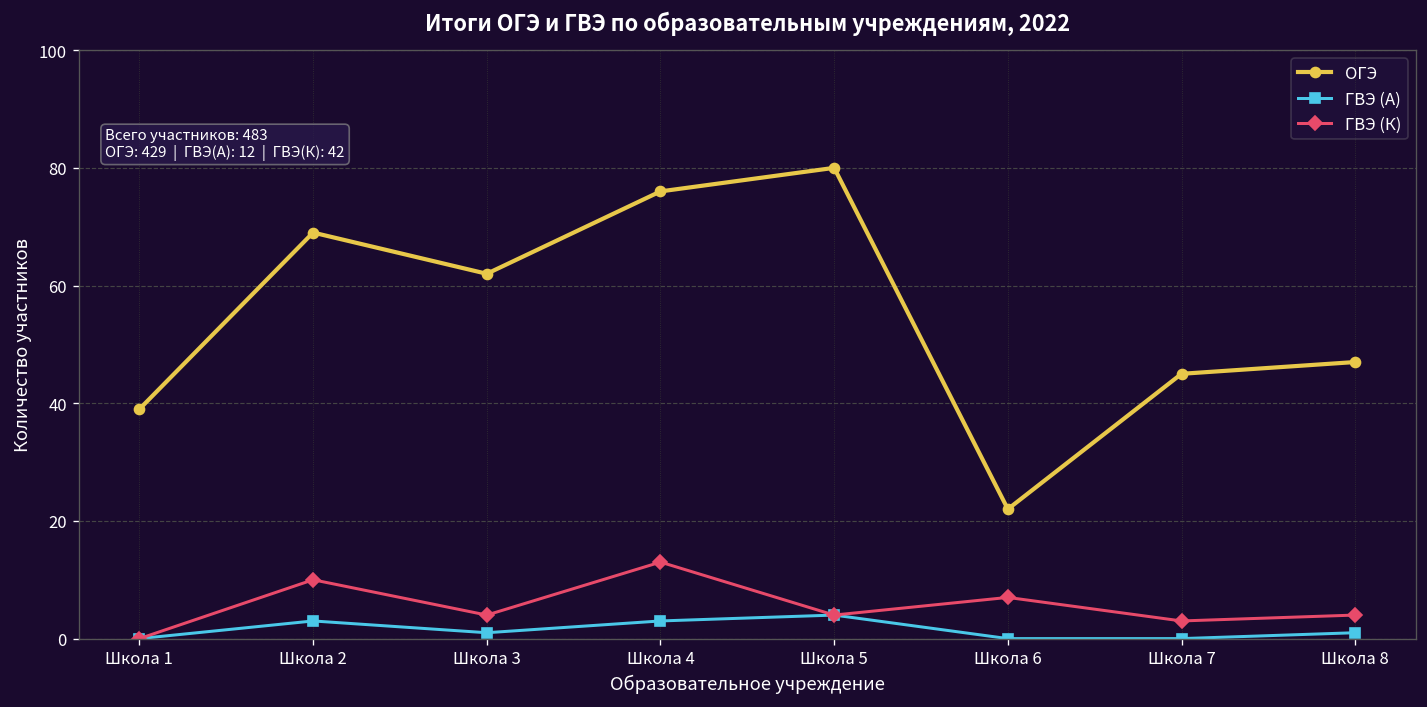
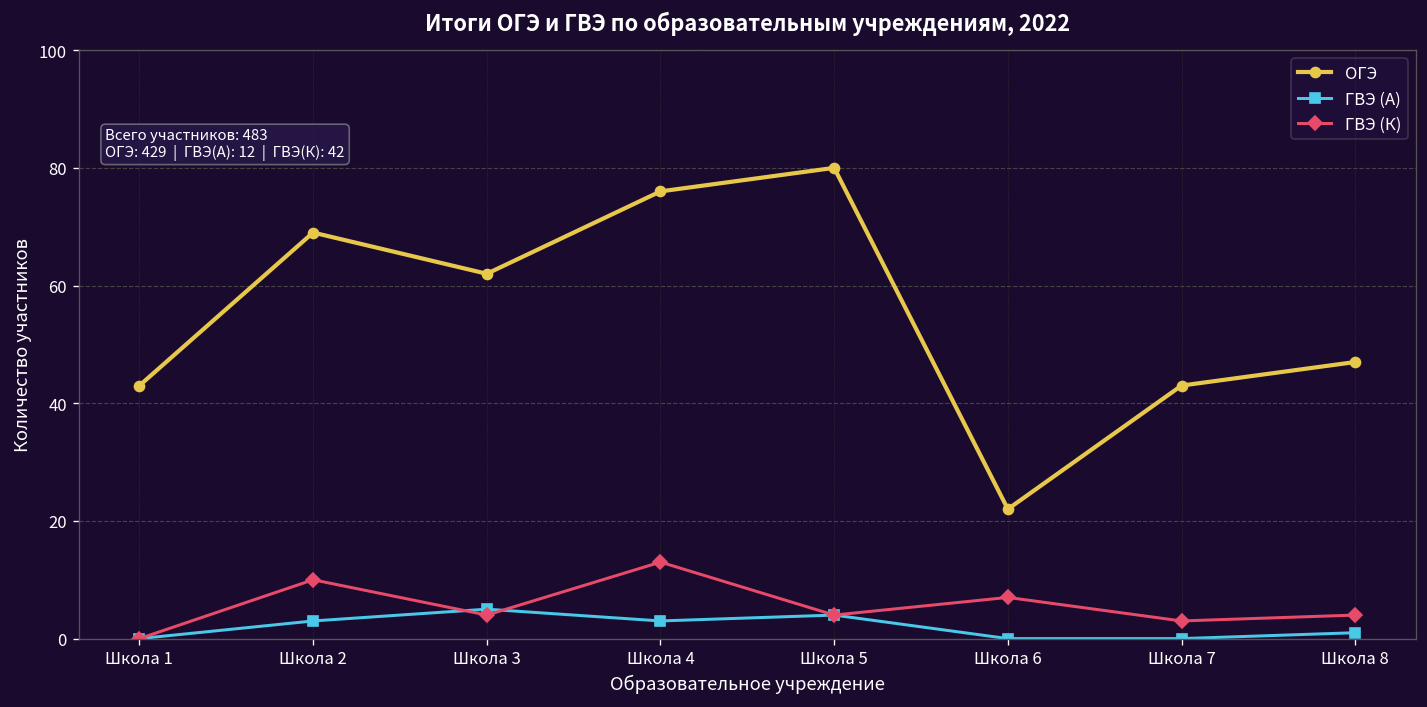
  {
    "ОГЭ": {
-     "Школа 1": 39,
+     "Школа 1": 43,
      "Школа 2": 69,
      "Школа 3": 62,
      "Школа 4": 76,
      "Школа 5": 80,
      "Школа 6": 22,
-     "Школа 7": 45,
+     "Школа 7": 43,
      "Школа 8": 47
    },
    "ГВЭ (А)": {
      "Школа 2": 3,
-     "Школа 3": 1,
+     "Школа 3": 5,
      "Школа 4": 3,
      "Школа 6": 0,
      "Школа 7": 0,
      "Школа 8": 1
    },
    "ГВЭ (К)": {
      "Школа 2": 10,
      "Школа 3": 4,
      "Школа 4": 13,
      "Школа 6": 7,
      "Школа 7": 3,
      "Школа 8": 4
    }
  }
